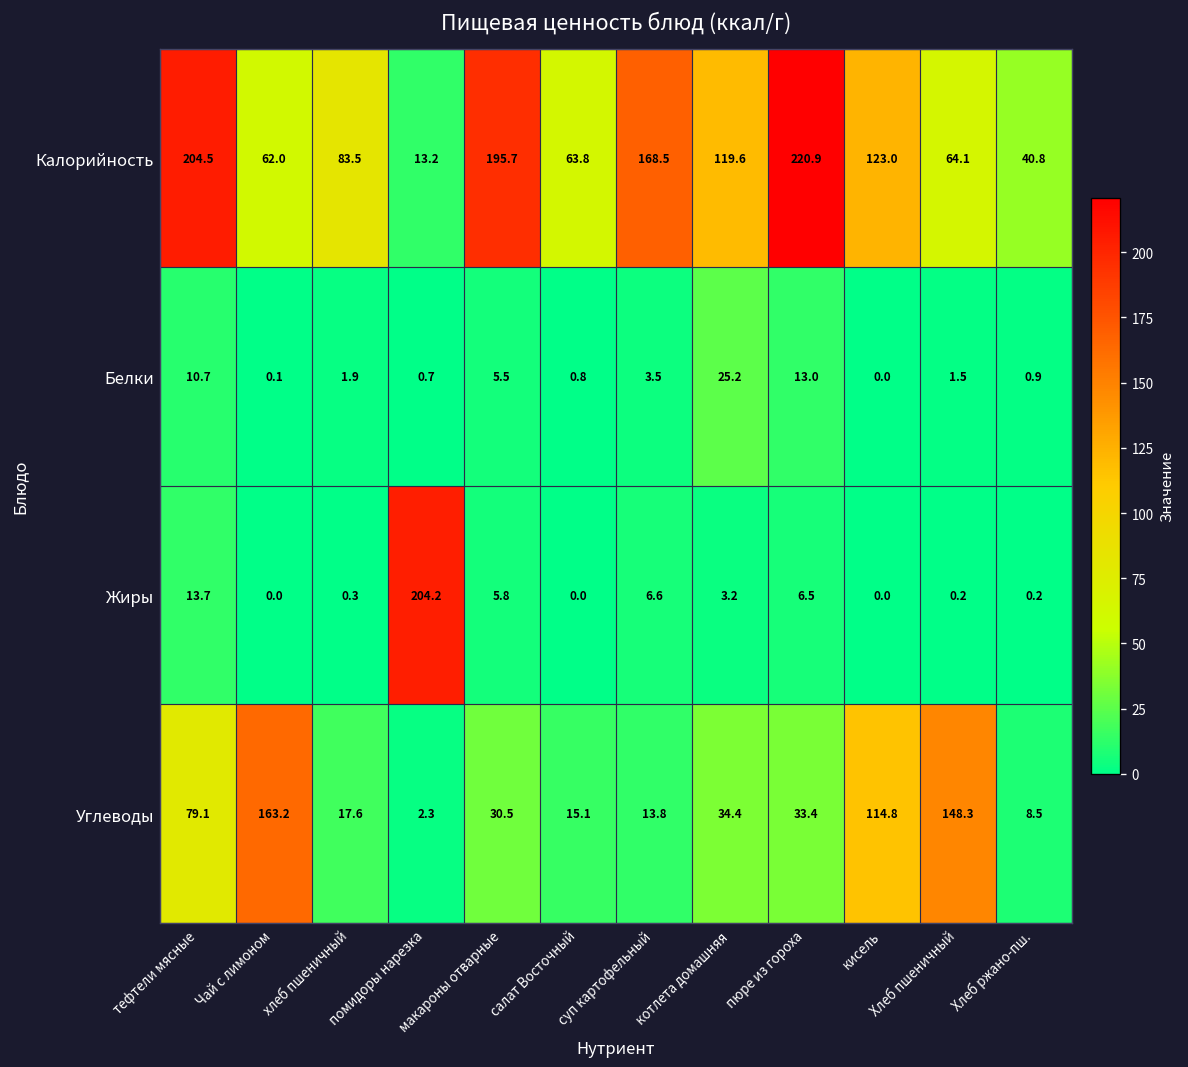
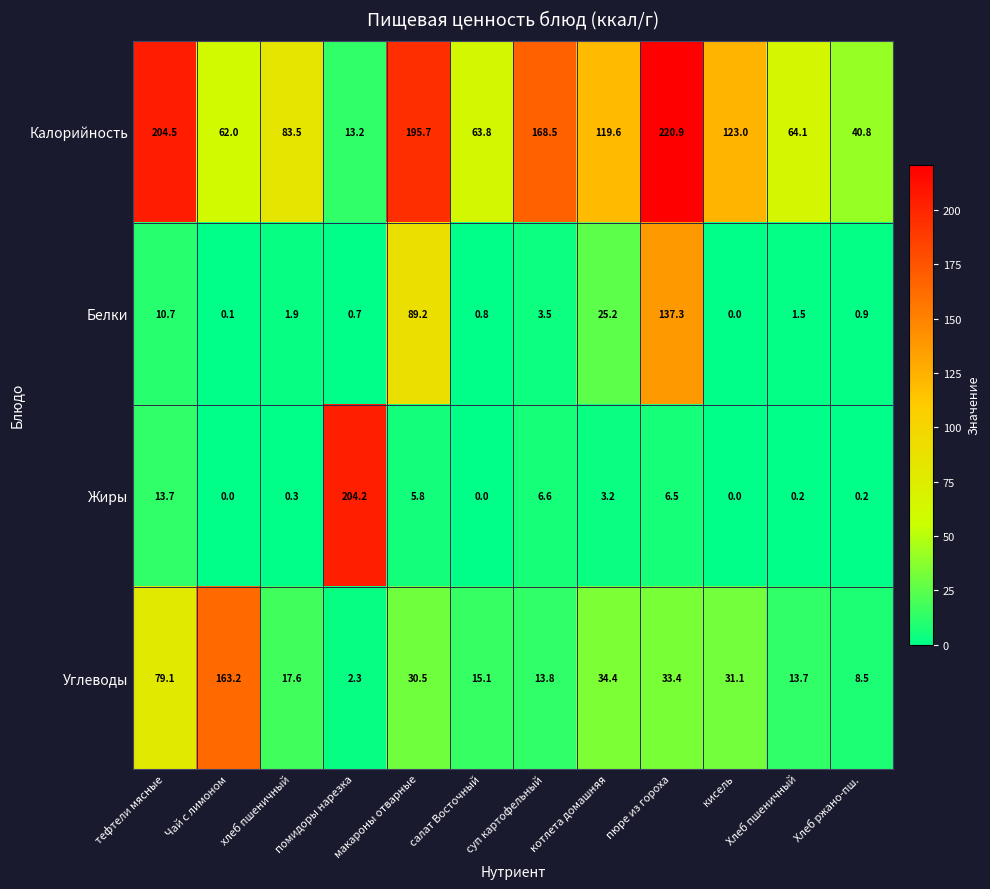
  {
    "Калорийность": {
      "тефтели мясные": 204.5,
      "Чай с лимоном": 62.0,
      "хлеб пшеничный": 83.5,
      "помидоры нарезка": 13.2,
      "макароны отварные": 195.7,
      "салат Восточный": 63.8,
      "суп картофельный": 168.5,
      "котлета домашняя": 119.6,
      "пюре из гороха": 220.9,
      "кисель": 123.0,
      "Хлеб пшеничный": 64.1,
      "Хлеб ржано-пш.": 40.8
    },
    "Белки": {
      "тефтели мясные": 10.7,
      "Чай с лимоном": 0.1,
      "хлеб пшеничный": 1.9,
      "помидоры нарезка": 0.7,
-     "макароны отварные": 5.5,
+     "макароны отварные": 89.2,
      "салат Восточный": 0.8,
      "суп картофельный": 3.5,
      "котлета домашняя": 25.2,
-     "пюре из гороха": 13.0,
+     "пюре из гороха": 137.3,
      "кисель": 0.0,
      "Хлеб пшеничный": 1.5,
      "Хлеб ржано-пш.": 0.9
    },
    "Жиры": {
      "тефтели мясные": 13.7,
      "Чай с лимоном": 0.0,
      "хлеб пшеничный": 0.3,
      "помидоры нарезка": 204.2,
      "макароны отварные": 5.8,
      "салат Восточный": 0.0,
      "суп картофельный": 6.6,
      "котлета домашняя": 3.2,
      "пюре из гороха": 6.5,
      "кисель": 0.0,
      "Хлеб пшеничный": 0.2,
      "Хлеб ржано-пш.": 0.2
    },
    "Углеводы": {
      "тефтели мясные": 79.1,
      "Чай с лимоном": 163.2,
      "хлеб пшеничный": 17.6,
      "помидоры нарезка": 2.3,
      "макароны отварные": 30.5,
      "салат Восточный": 15.1,
      "суп картофельный": 13.8,
      "котлета домашняя": 34.4,
      "пюре из гороха": 33.4,
-     "кисель": 114.8,
-     "Хлеб пшеничный": 148.3,
+     "кисель": 31.1,
+     "Хлеб пшеничный": 13.7,
      "Хлеб ржано-пш.": 8.5
    }
  }
